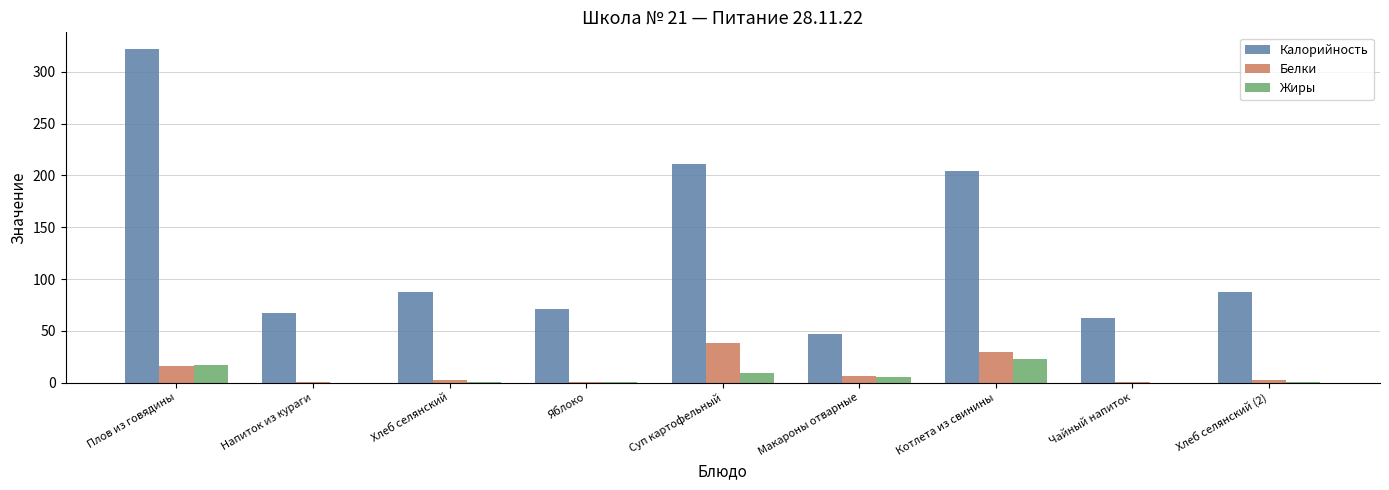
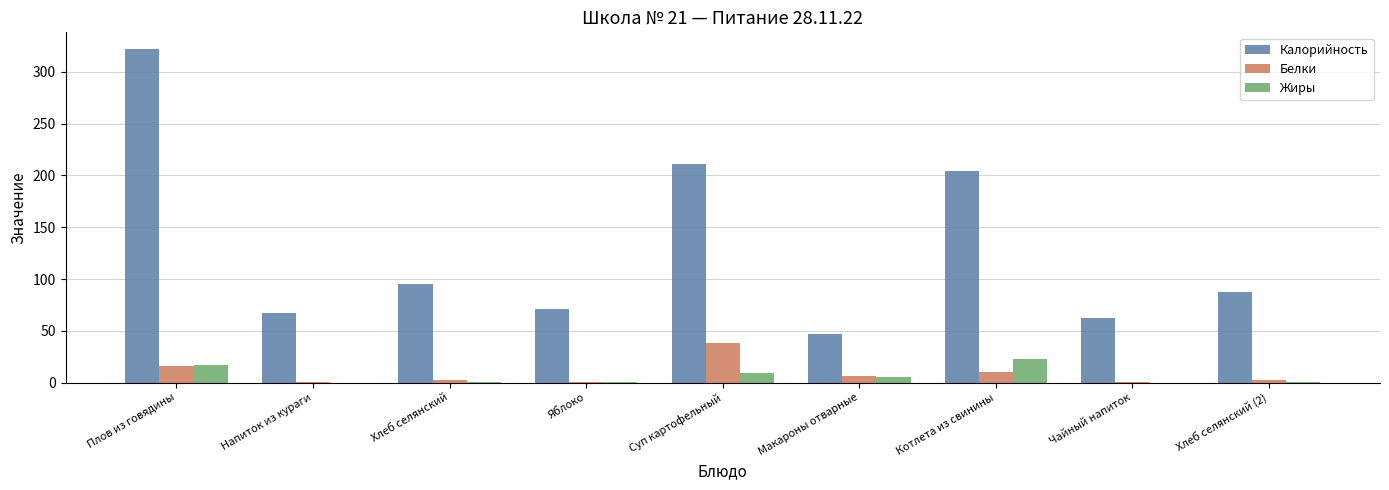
  {
    "Калорийность": {
      "Плов из говядины": 322,
      "Напиток из кураги": 67,
-     "Хлеб селянский": 87,
+     "Хлеб селянский": 95,
      "Яблоко": 71,
      "Суп картофельный": 211,
      "Макароны отварные": 47,
      "Котлета из свинины": 204,
      "Чайный напиток": 62,
      "Хлеб селянский (2)": 87
    },
    "Белки": {
      "Плов из говядины": 16,
      "Хлеб селянский": 3,
      "Суп картофельный": 38,
      "Макароны отварные": 7,
-     "Котлета из свинины": 30,
+     "Котлета из свинины": 11,
      "Хлеб селянский (2)": 3
    },
    "Жиры": {
      "Плов из говядины": 17,
      "Суп картофельный": 9,
      "Макароны отварные": 6,
      "Котлета из свинины": 23
    }
  }
